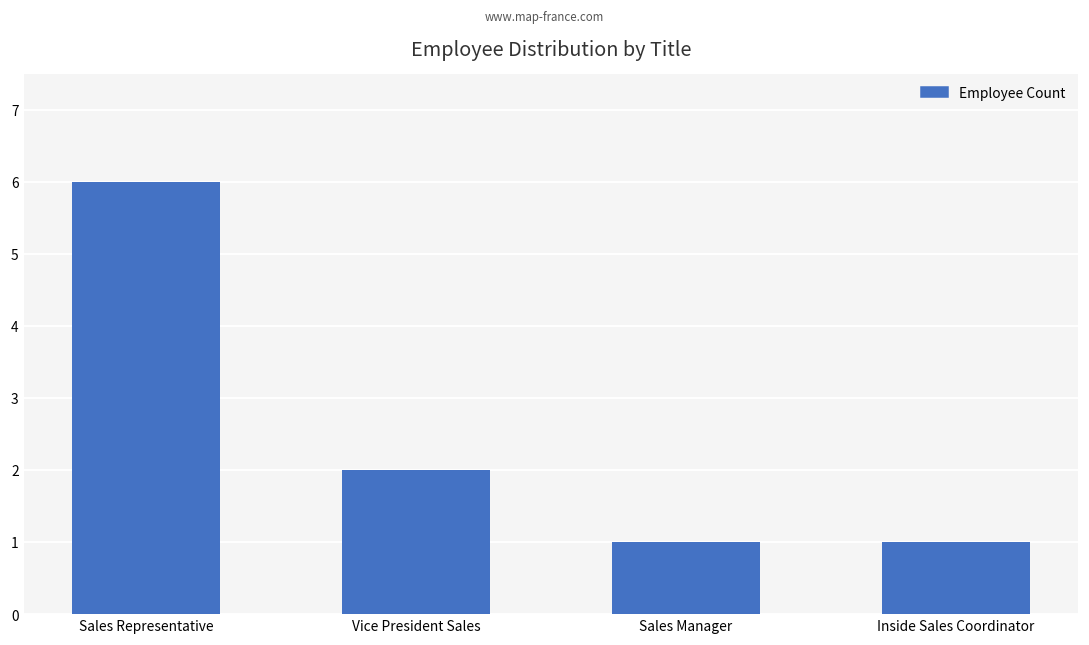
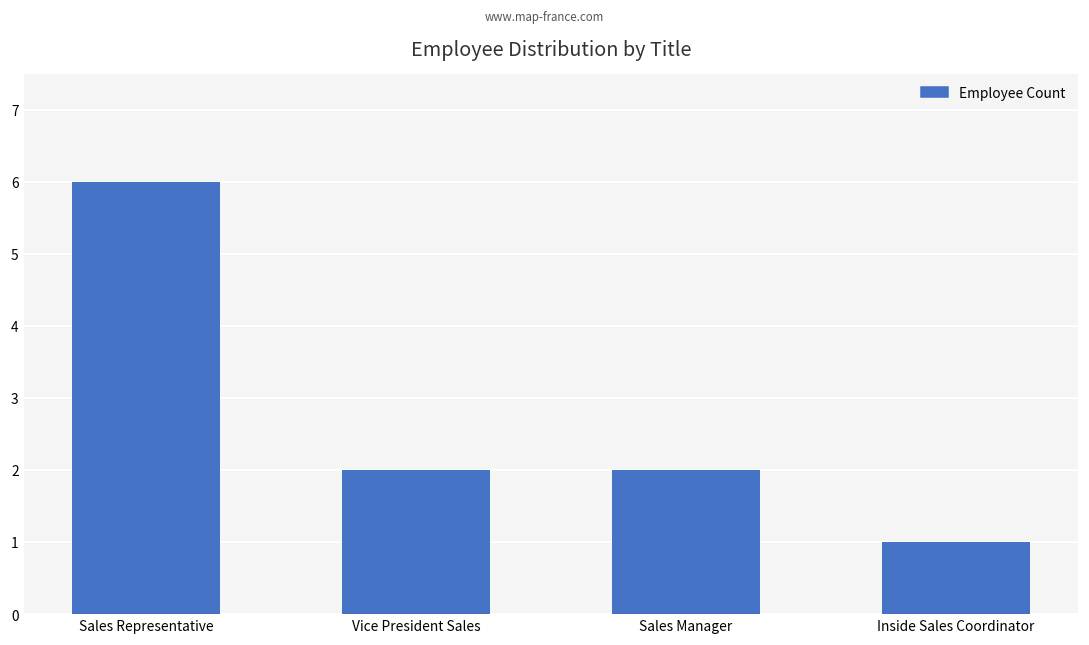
  {
    "Sales Representative": 6,
    "Vice President Sales": 2,
-   "Sales Manager": 1,
+   "Sales Manager": 2,
    "Inside Sales Coordinator": 1
  }
